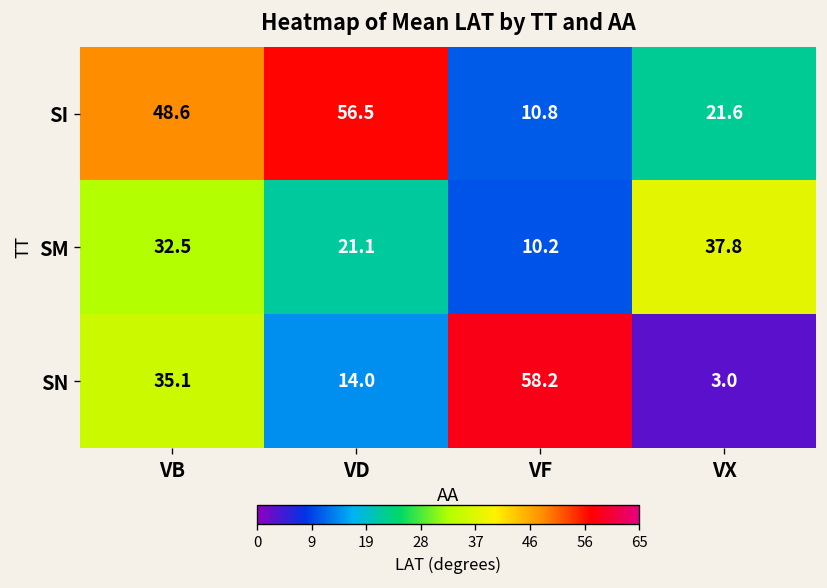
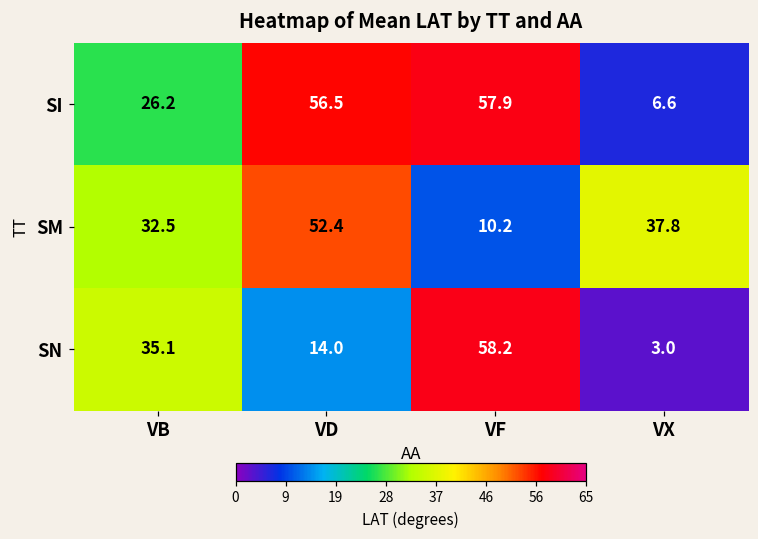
  {
    "SI": {
-     "VB": 48.6,
+     "VB": 26.2,
      "VD": 56.5,
-     "VF": 10.8,
-     "VX": 21.6
+     "VF": 57.9,
+     "VX": 6.6
    },
    "SM": {
      "VB": 32.5,
-     "VD": 21.1,
+     "VD": 52.4,
      "VF": 10.2,
      "VX": 37.8
    },
    "SN": {
      "VB": 35.1,
      "VD": 14.0,
      "VF": 58.2,
      "VX": 3.0
    }
  }
